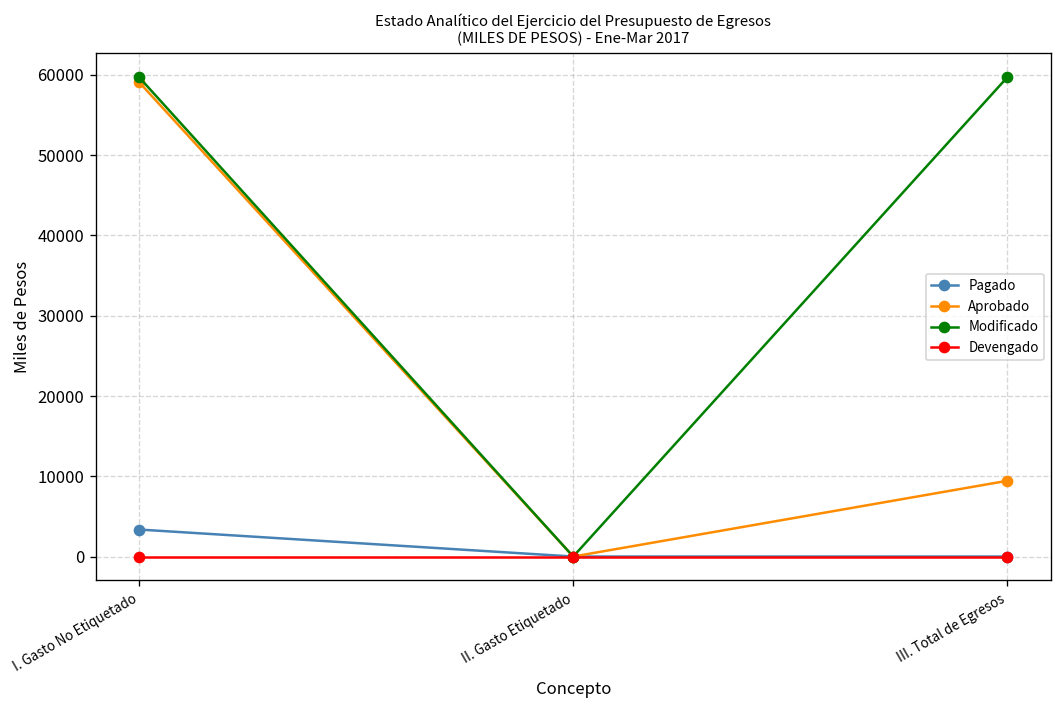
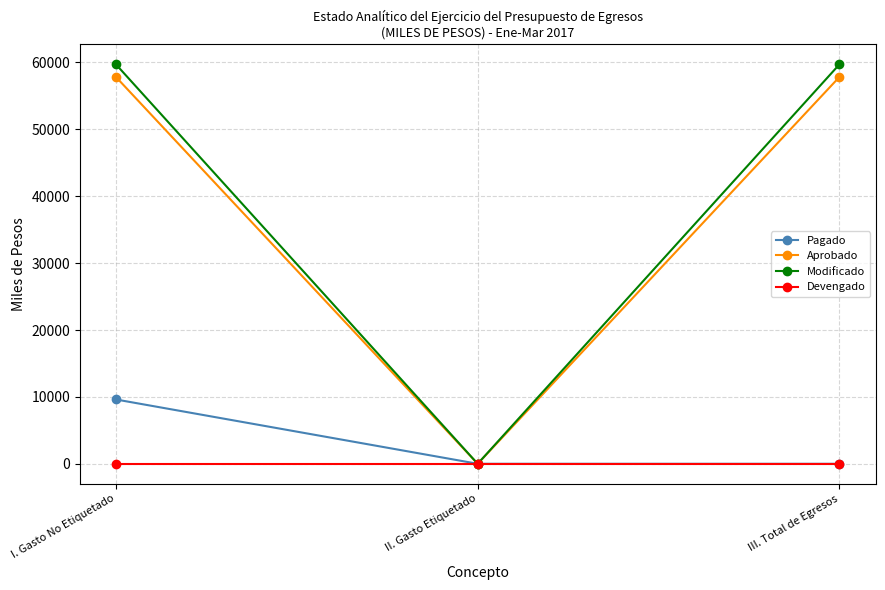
  {
    "Pagado": {
-     "I. Gasto No Etiquetado": 3000
+     "I. Gasto No Etiquetado": 10000
    },
    "Aprobado": {
-     "I. Gasto No Etiquetado": 59000,
-     "III. Total de Egresos": 9000
+     "I. Gasto No Etiquetado": 58000,
+     "III. Total de Egresos": 58000
    },
    "Modificado": {
      "I. Gasto No Etiquetado": 60000,
      "III. Total de Egresos": 60000
    },
    "Devengado": {
      "I. Gasto No Etiquetado": 0
    }
  }
